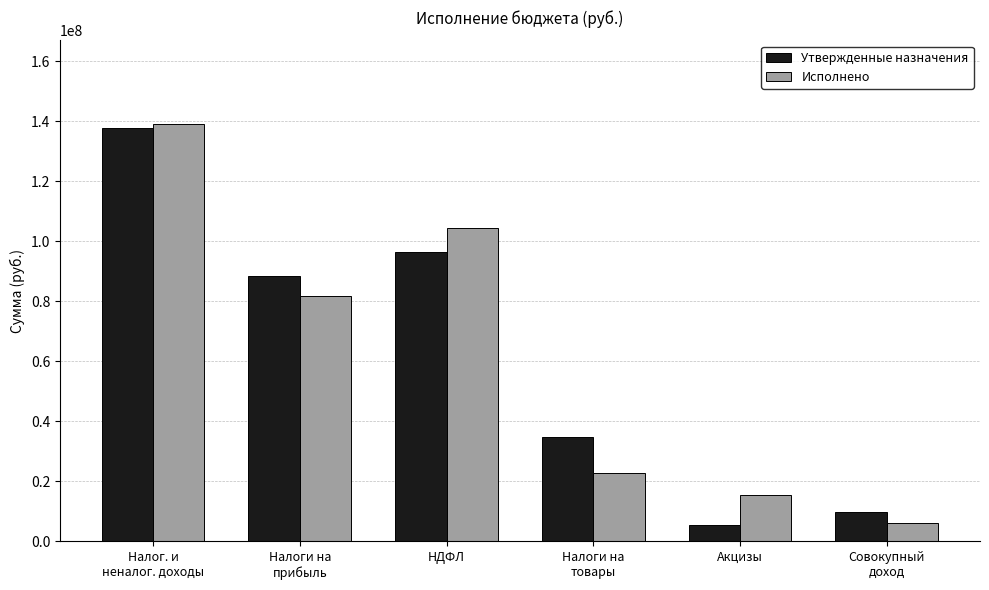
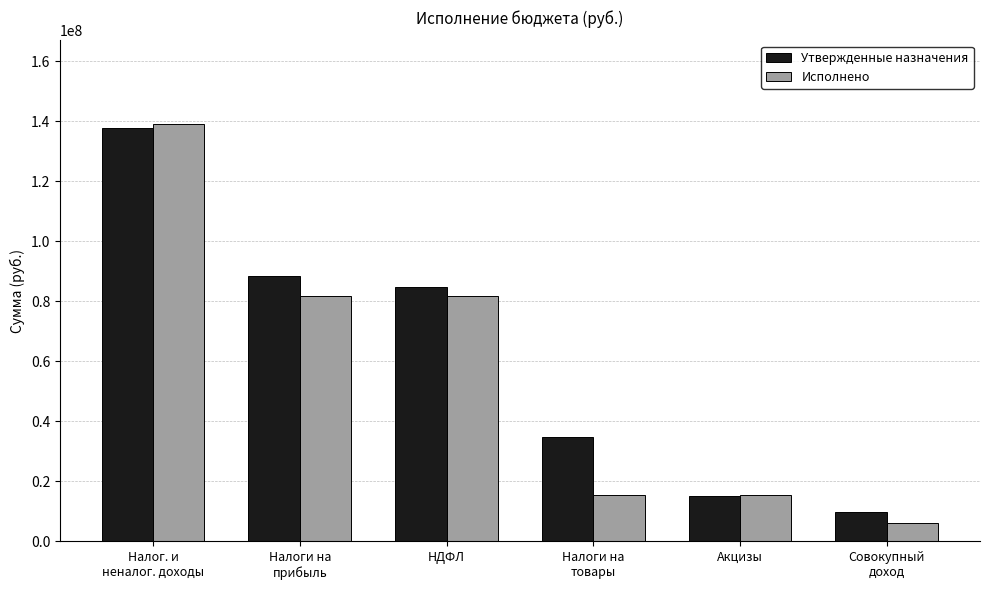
  {
    "Утвержденные назначения": {
      "Налог. и неналог. доходы": 138000000,
      "Налоги на прибыль": 88000000,
-     "НДФЛ": 96000000,
+     "НДФЛ": 85000000,
      "Налоги на товары": 35000000,
-     "Акцизы": 5000000,
+     "Акцизы": 15000000,
      "Совокупный доход": 10000000
    },
    "Исполнено": {
      "Налог. и неналог. доходы": 139000000,
      "Налоги на прибыль": 82000000,
-     "НДФЛ": 104000000,
-     "Налоги на товары": 23000000,
+     "НДФЛ": 82000000,
+     "Налоги на товары": 15000000,
      "Акцизы": 15000000,
      "Совокупный доход": 6000000
    }
  }
